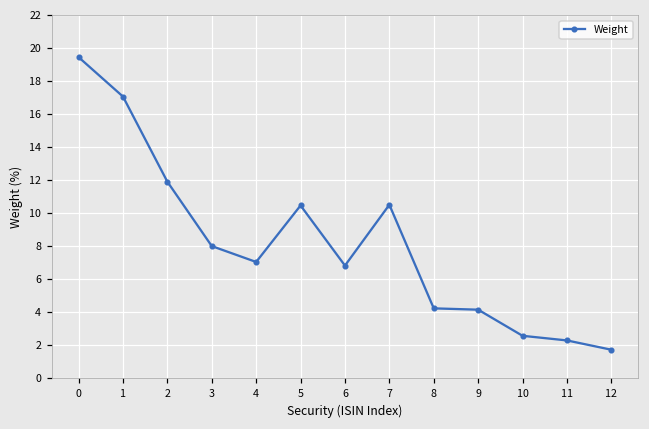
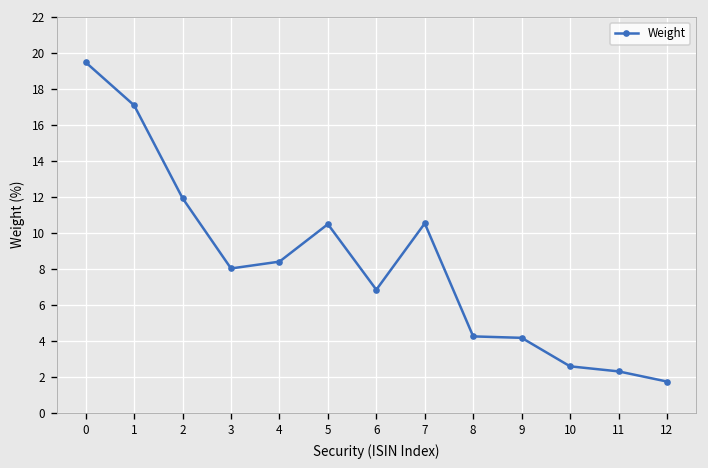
  {
    "0": 19.5,
    "1": 17.1,
    "2": 11.9,
    "3": 8.0,
-   "4": 7.0,
+   "4": 8.4,
    "5": 10.5,
    "6": 6.8,
    "7": 10.5,
    "8": 4.2,
    "9": 4.2,
    "10": 2.6,
    "11": 2.3,
    "12": 1.7
  }
